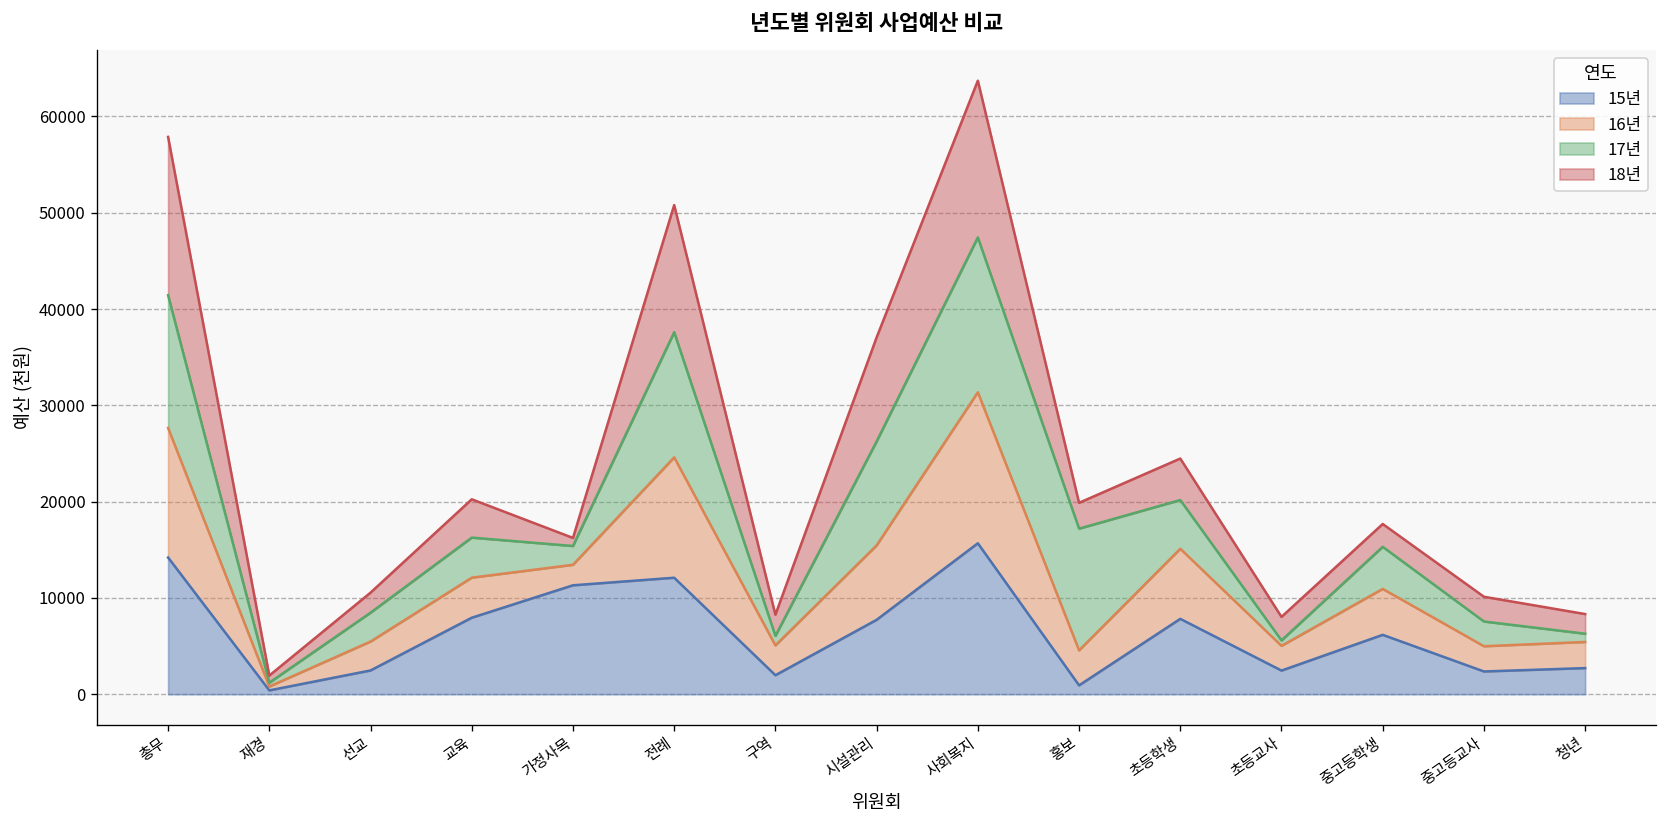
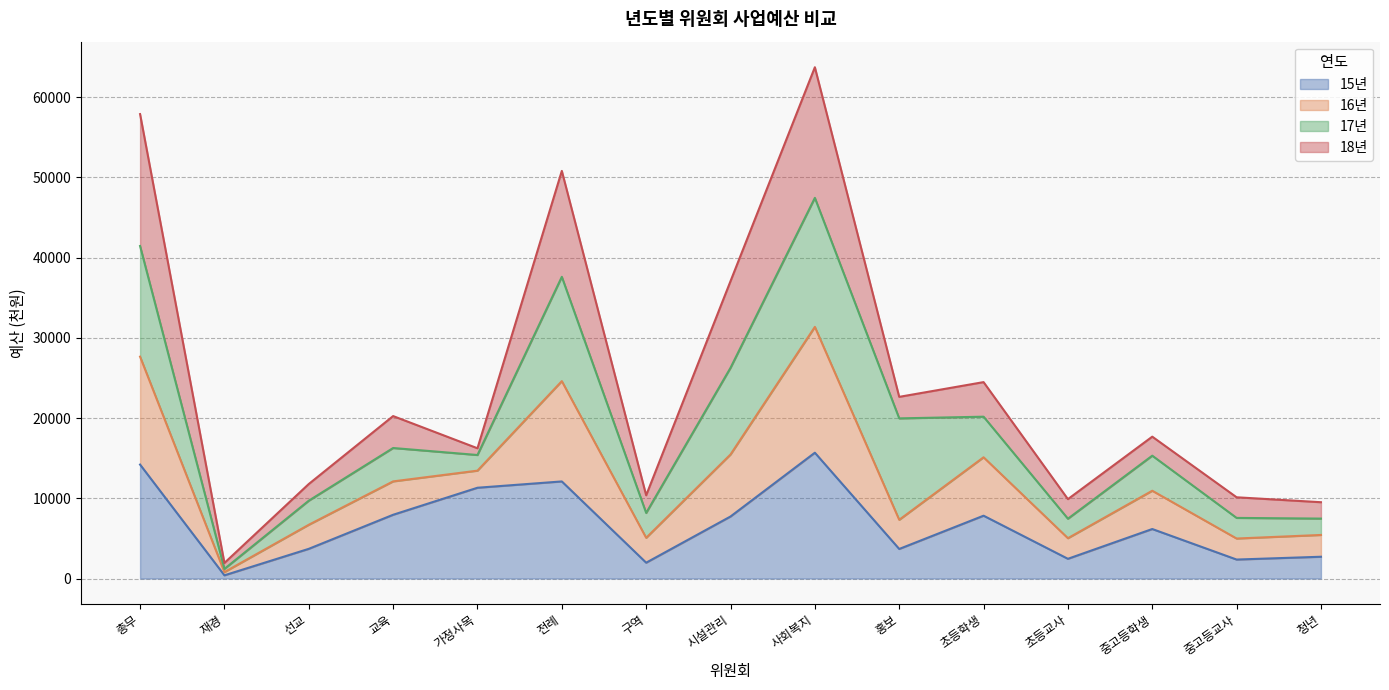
  {
    "15년": {
      "총무": 14000,
      "재경": 0,
-     "선교": 2000,
+     "선교": 4000,
      "교육": 8000,
      "가정사목": 11000,
      "전례": 12000,
      "구역": 2000,
      "시설관리": 8000,
      "사회복지": 16000,
-     "홍보": 1000,
+     "홍보": 4000,
      "초등학생": 8000,
      "초등교사": 2000,
      "중고등학생": 6000,
      "중고등교사": 2000,
      "청년": 3000
    },
    "17년": {
      "총무": 14000,
      "재경": 0,
      "선교": 3000,
      "교육": 4000,
      "가정사목": 2000,
      "전례": 13000,
-     "구역": 1000,
+     "구역": 3000,
      "시설관리": 11000,
      "사회복지": 16000,
      "홍보": 13000,
      "초등학생": 5000,
-     "초등교사": 1000,
+     "초등교사": 2000,
      "중고등학생": 4000,
      "중고등교사": 3000,
-     "청년": 1000
+     "청년": 2000
    }
  }
